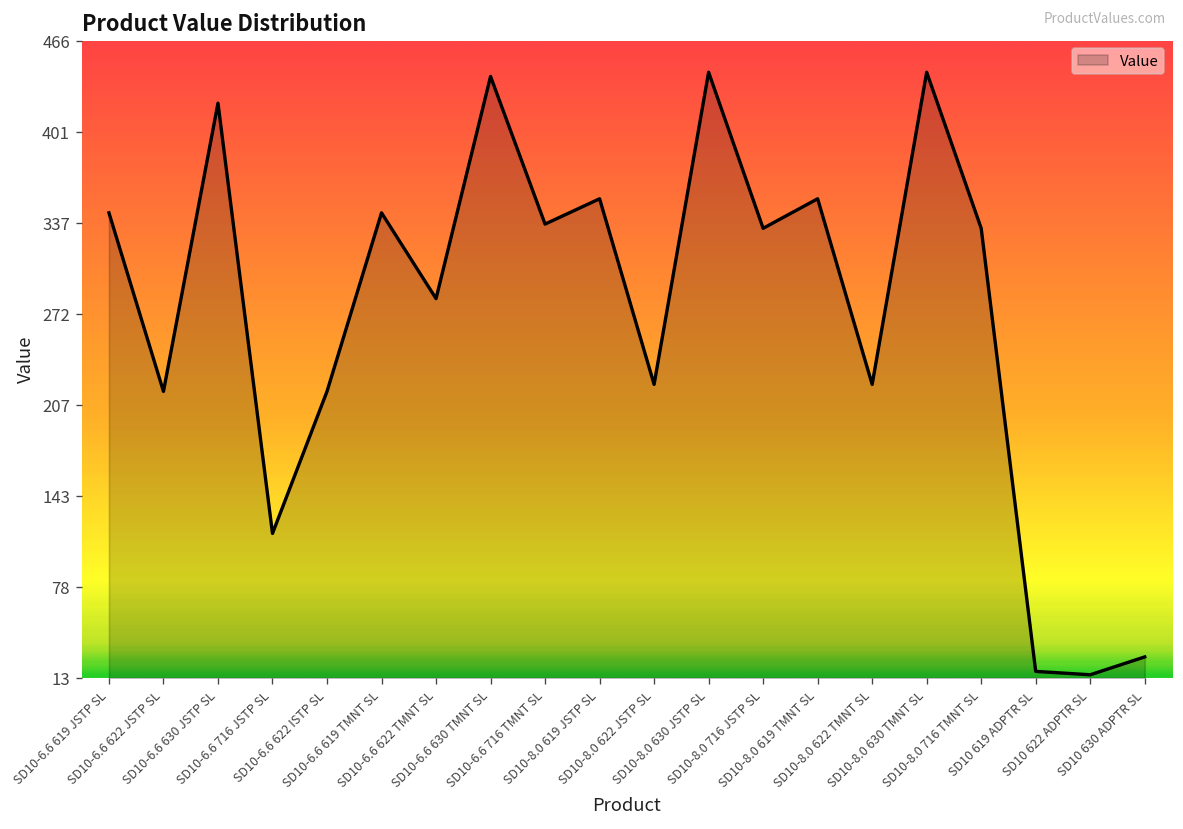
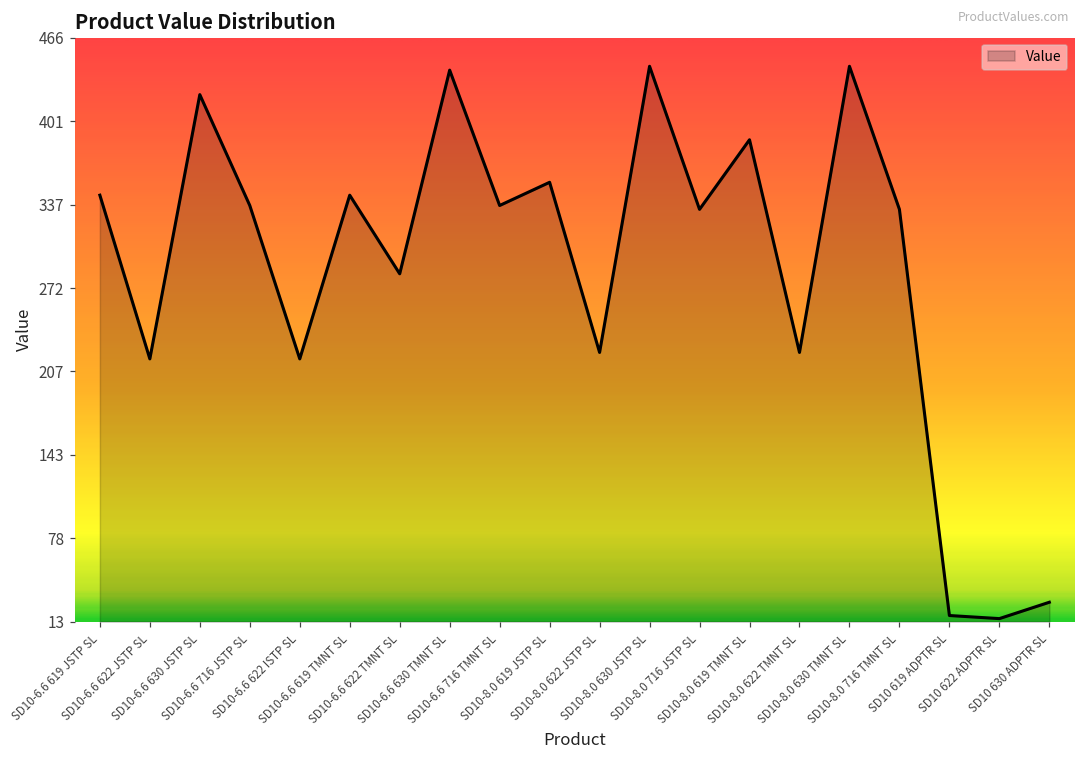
  {
    "SD10-6.6 619 JSTP SL": 344,
    "SD10-6.6 622 JSTP SL": 217,
    "SD10-6.6 630 JSTP SL": 422,
-   "SD10-6.6 716 JSTP SL": 116,
+   "SD10-6.6 716 JSTP SL": 336,
    "SD10-6.6 622 ISTP SL": 217,
    "SD10-6.6 619 TMNT SL": 344,
    "SD10-6.6 622 TMNT SL": 283,
    "SD10-6.6 630 TMNT SL": 441,
    "SD10-6.6 716 TMNT SL": 336,
    "SD10-8.0 619 JSTP SL": 354,
    "SD10-8.0 622 JSTP SL": 222,
    "SD10-8.0 630 JSTP SL": 444,
    "SD10-8.0 716 JSTP SL": 333,
-   "SD10-8.0 619 TMNT SL": 354,
+   "SD10-8.0 619 TMNT SL": 387,
    "SD10-8.0 622 TMNT SL": 222,
    "SD10-8.0 630 TMNT SL": 444,
    "SD10-8.0 716 TMNT SL": 333,
    "SD10 619 ADPTR SL": 18,
    "SD10 622 ADPTR SL": 16,
    "SD10 630 ADPTR SL": 28
  }
